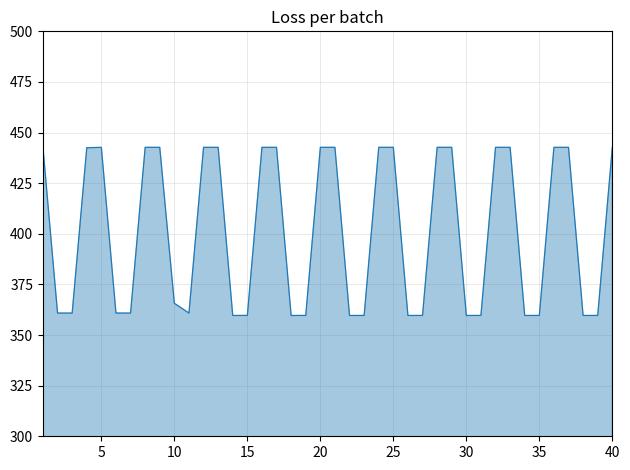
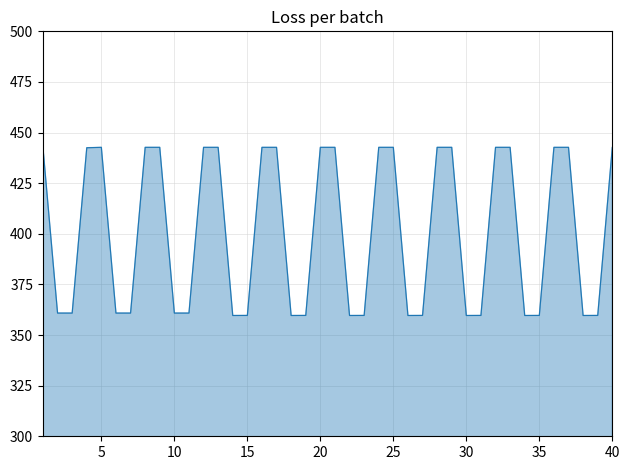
  {
    "5": 443,
-   "10": 366,
+   "10": 361,
    "15": 360,
    "20": 443,
    "25": 443,
    "30": 360,
    "35": 360,
    "40": 443
  }
